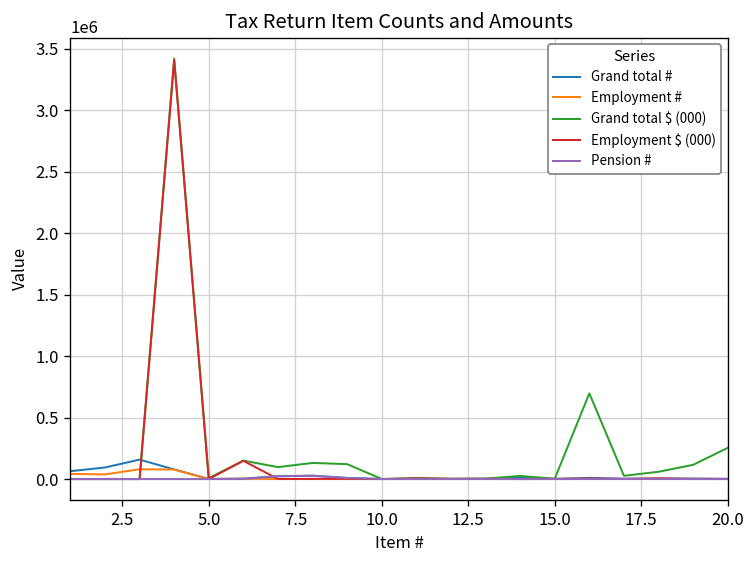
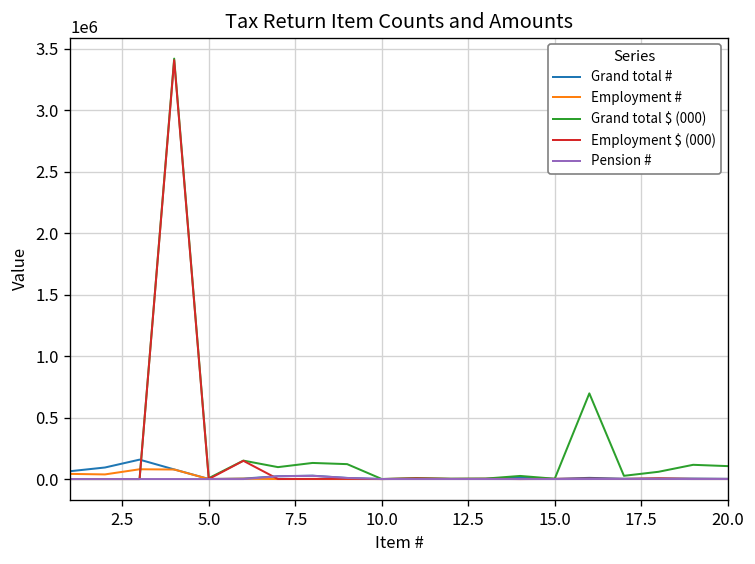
  {
    "Grand total $ (000)": {
-     "20.0": 250000
+     "20.0": 110000
    }
  }
